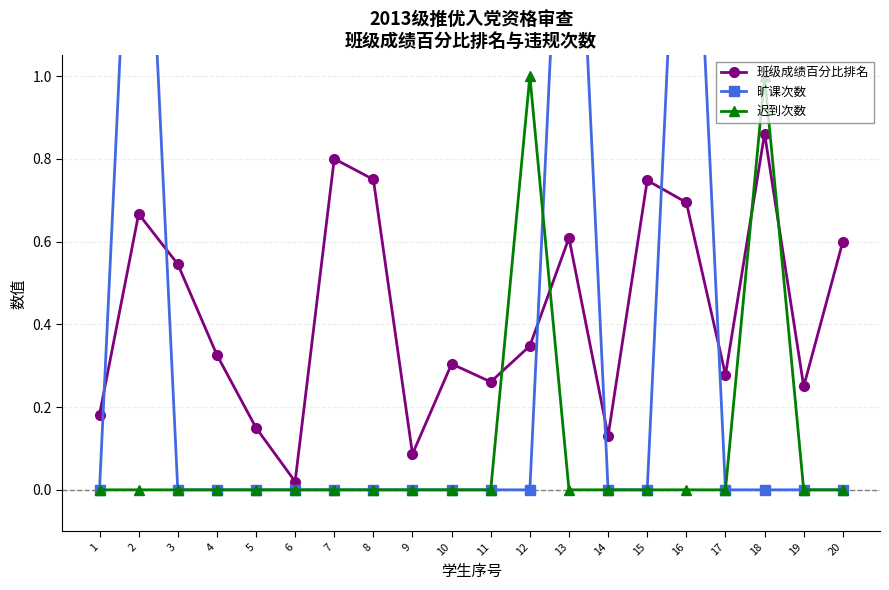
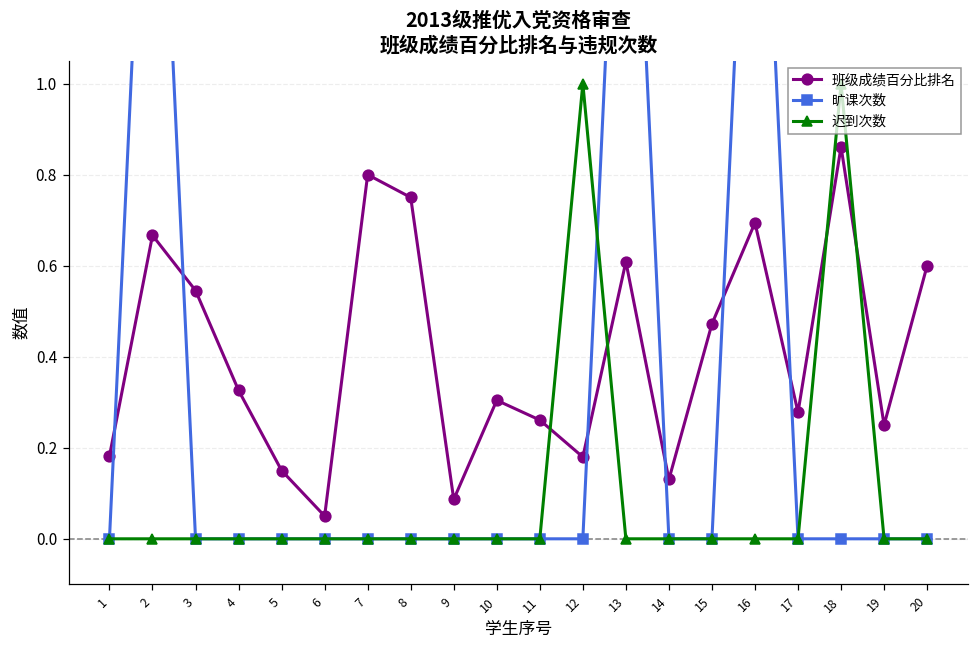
  {
    "班级成绩百分比排名": {
      "1": 0.18,
      "2": 0.67,
      "3": 0.55,
      "4": 0.33,
      "5": 0.15,
-     "6": 0.02,
+     "6": 0.05,
      "7": 0.80,
      "8": 0.75,
      "9": 0.09,
      "10": 0.30,
      "11": 0.26,
-     "12": 0.35,
+     "12": 0.18,
      "13": 0.61,
      "14": 0.13,
-     "15": 0.75,
+     "15": 0.47,
      "16": 0.69,
      "17": 0.28,
      "18": 0.86,
      "19": 0.25,
      "20": 0.60
    },
    "旷课次数": {
      "12": 0.00,
      "18": 0.00
    },
    "迟到次数": {
      "2": 0.00,
      "12": 1.00,
      "13": 0.00,
      "16": 0.00
    }
  }
